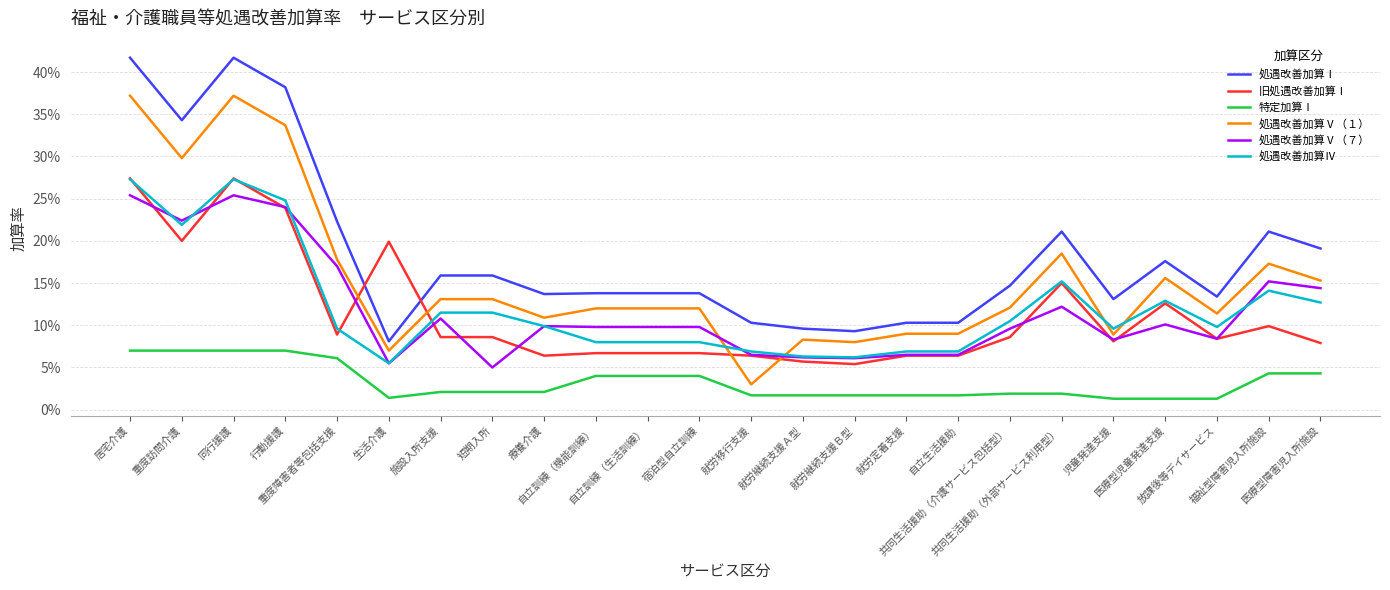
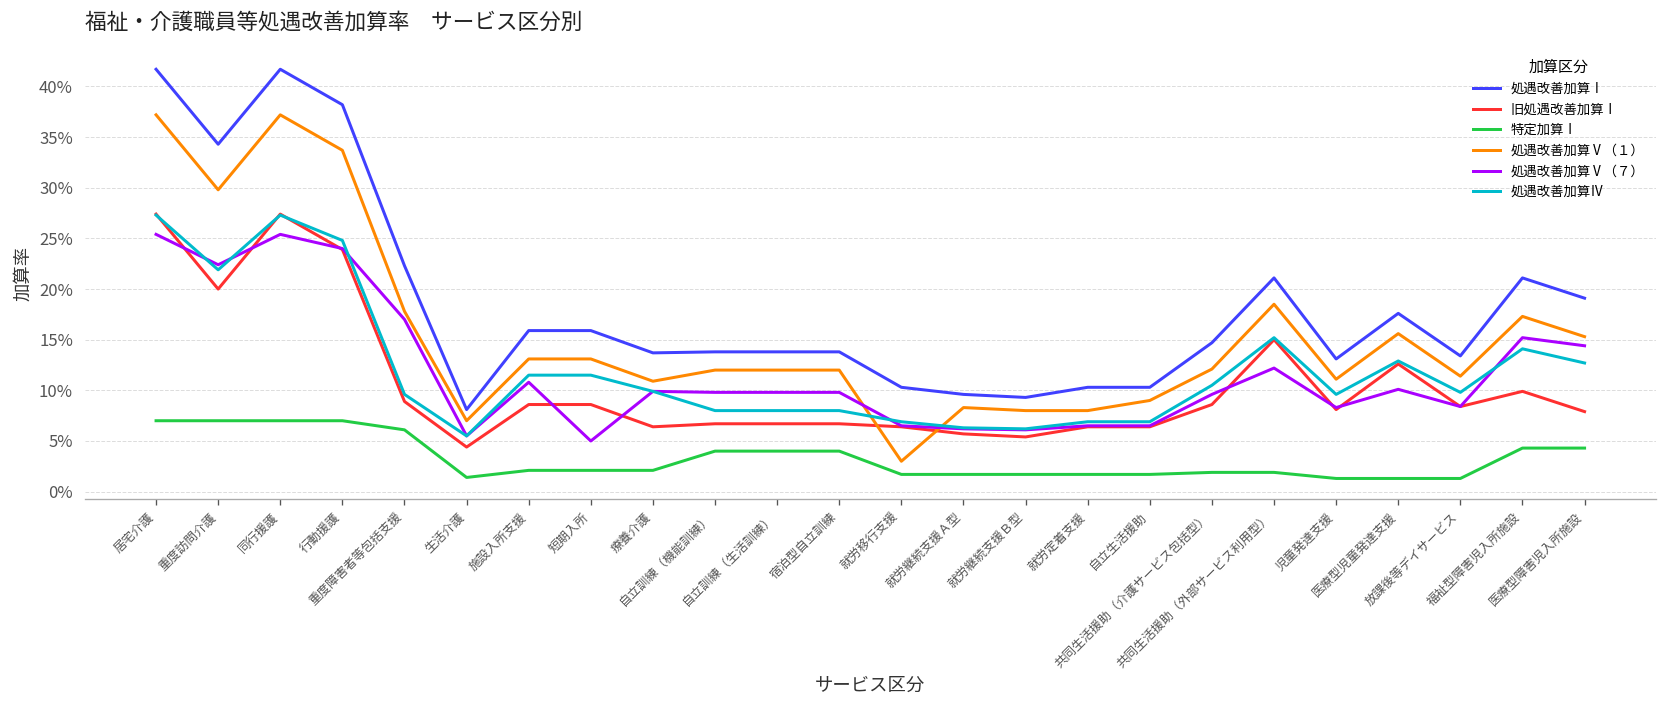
  {
    "処遇改善加算Ⅰ": {
      "居宅介護": "42%",
      "重度訪問介護": "34%",
      "同行援護": "42%",
      "行動援護": "38%",
      "重度障害者等包括支援": "22%",
      "生活介護": "8%",
      "施設入所支援": "16%",
      "短期入所": "16%",
      "療養介護": "14%",
      "自立訓練（機能訓練）": "14%",
      "自立訓練（生活訓練）": "14%",
      "宿泊型自立訓練": "14%",
      "就労移行支援": "10%",
      "就労継続支援Ａ型": "10%",
      "就労継続支援Ｂ型": "9%",
      "就労定着支援": "10%",
      "自立生活援助": "10%",
      "共同生活援助（介護サービス包括型）": "15%",
      "共同生活援助（外部サービス利用型）": "21%",
      "児童発達支援": "13%",
      "医療型児童発達支援": "18%",
      "放課後等デイサービス": "13%",
      "福祉型障害児入所施設": "21%",
      "医療型障害児入所施設": "19%"
    },
    "旧処遇改善加算Ⅰ": {
      "重度訪問介護": "20%",
      "重度障害者等包括支援": "9%",
-     "生活介護": "20%",
+     "生活介護": "4%",
      "施設入所支援": "9%",
      "短期入所": "9%",
      "療養介護": "6%",
      "自立訓練（機能訓練）": "7%",
      "自立訓練（生活訓練）": "7%",
      "宿泊型自立訓練": "7%",
      "就労継続支援Ａ型": "6%",
      "就労継続支援Ｂ型": "5%",
      "共同生活援助（介護サービス包括型）": "9%",
      "福祉型障害児入所施設": "10%",
      "医療型障害児入所施設": "8%"
    },
    "特定加算Ⅰ": {
      "居宅介護": "7%",
      "重度訪問介護": "7%",
      "同行援護": "7%",
      "行動援護": "7%",
      "重度障害者等包括支援": "6%",
      "生活介護": "1%",
      "施設入所支援": "2%",
      "短期入所": "2%",
      "療養介護": "2%",
      "自立訓練（機能訓練）": "4%",
      "自立訓練（生活訓練）": "4%",
      "宿泊型自立訓練": "4%",
      "就労移行支援": "2%",
      "就労継続支援Ａ型": "2%",
      "就労継続支援Ｂ型": "2%",
      "就労定着支援": "2%",
      "自立生活援助": "2%",
      "共同生活援助（介護サービス包括型）": "2%",
      "共同生活援助（外部サービス利用型）": "2%",
      "児童発達支援": "1%",
      "医療型児童発達支援": "1%",
      "放課後等デイサービス": "1%",
      "福祉型障害児入所施設": "4%",
      "医療型障害児入所施設": "4%"
    },
    "処遇改善加算Ⅴ（１）": {
      "居宅介護": "37%",
      "重度訪問介護": "30%",
      "同行援護": "37%",
      "行動援護": "34%",
      "重度障害者等包括支援": "18%",
      "生活介護": "7%",
      "施設入所支援": "13%",
      "短期入所": "13%",
      "療養介護": "11%",
      "自立訓練（機能訓練）": "12%",
      "自立訓練（生活訓練）": "12%",
      "宿泊型自立訓練": "12%",
      "就労移行支援": "3%",
      "就労継続支援Ａ型": "8%",
      "就労継続支援Ｂ型": "8%",
-     "就労定着支援": "9%",
+     "就労定着支援": "8%",
      "自立生活援助": "9%",
      "共同生活援助（介護サービス包括型）": "12%",
      "共同生活援助（外部サービス利用型）": "19%",
-     "児童発達支援": "9%",
+     "児童発達支援": "11%",
      "医療型児童発達支援": "16%",
      "放課後等デイサービス": "11%",
      "福祉型障害児入所施設": "17%",
      "医療型障害児入所施設": "15%"
    },
    "処遇改善加算Ⅴ（７）": {
      "居宅介護": "25%",
      "重度訪問介護": "22%",
      "同行援護": "25%",
      "重度障害者等包括支援": "17%",
      "施設入所支援": "11%",
      "短期入所": "5%",
      "自立訓練（機能訓練）": "10%",
      "自立訓練（生活訓練）": "10%",
      "宿泊型自立訓練": "10%",
      "共同生活援助（介護サービス包括型）": "10%",
      "共同生活援助（外部サービス利用型）": "12%",
      "医療型児童発達支援": "10%",
      "福祉型障害児入所施設": "15%",
      "医療型障害児入所施設": "14%"
    },
    "処遇改善加算Ⅳ": {
      "重度訪問介護": "22%",
      "行動援護": "25%",
      "重度障害者等包括支援": "10%",
      "施設入所支援": "12%",
      "短期入所": "12%",
      "自立訓練（機能訓練）": "8%",
      "自立訓練（生活訓練）": "8%",
      "宿泊型自立訓練": "8%",
      "就労移行支援": "7%",
      "就労定着支援": "7%",
      "自立生活援助": "7%",
      "共同生活援助（介護サービス包括型）": "11%",
      "児童発達支援": "10%",
      "放課後等デイサービス": "10%",
      "福祉型障害児入所施設": "14%",
      "医療型障害児入所施設": "13%"
    }
  }
